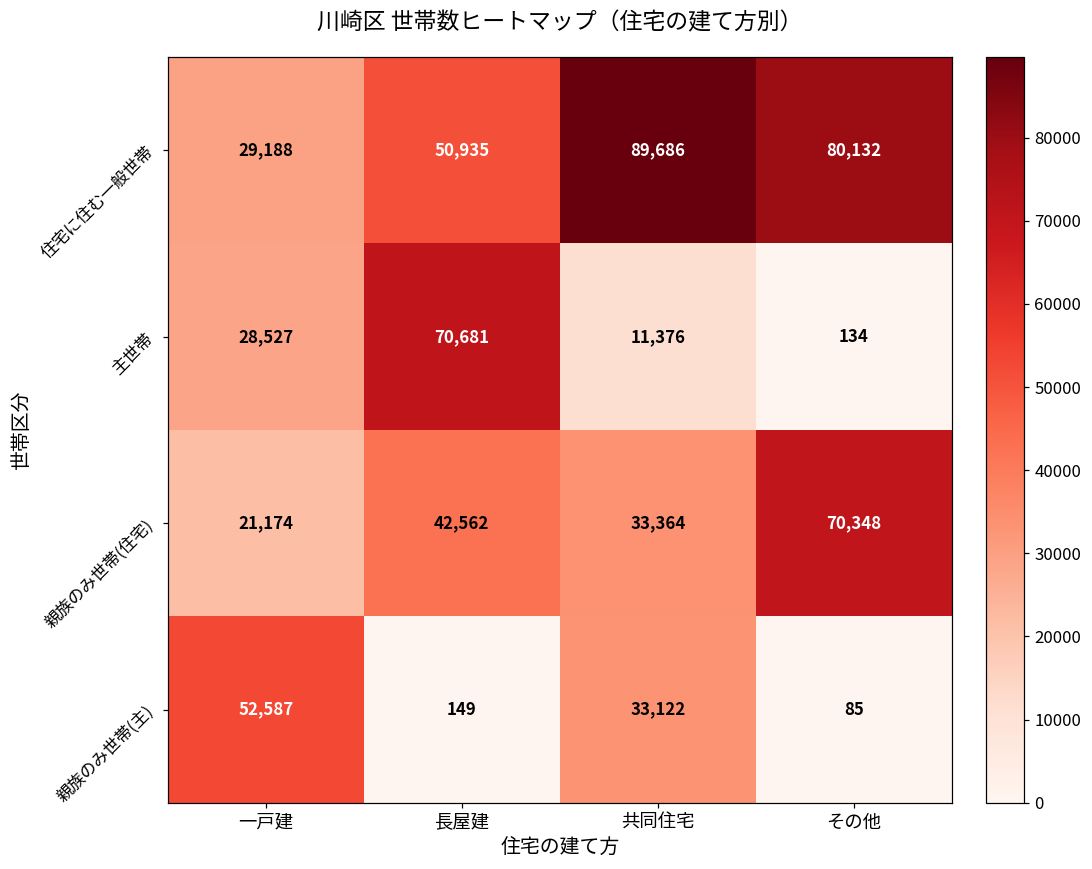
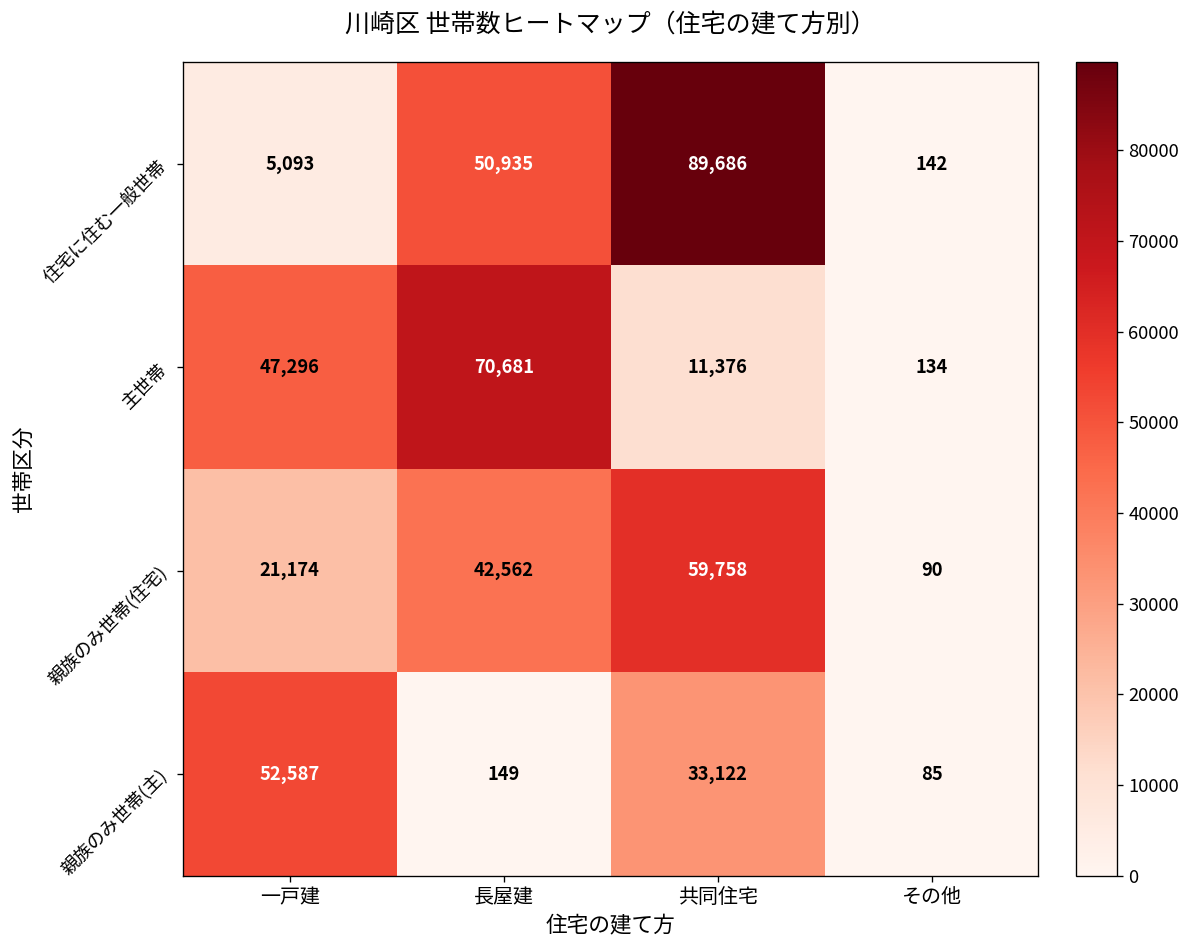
  {
    "住宅に住む一般世帯": {
-     "一戸建": "29,188",
+     "一戸建": "5,093",
      "長屋建": "50,935",
      "共同住宅": "89,686",
-     "その他": "80,132"
+     "その他": "142"
    },
    "主世帯": {
-     "一戸建": "28,527",
+     "一戸建": "47,296",
      "長屋建": "70,681",
      "共同住宅": "11,376",
      "その他": "134"
    },
    "親族のみ世帯(住宅)": {
      "一戸建": "21,174",
      "長屋建": "42,562",
-     "共同住宅": "33,364",
-     "その他": "70,348"
+     "共同住宅": "59,758",
+     "その他": "90"
    },
    "親族のみ世帯(主)": {
      "一戸建": "52,587",
      "長屋建": "149",
      "共同住宅": "33,122",
      "その他": "85"
    }
  }
